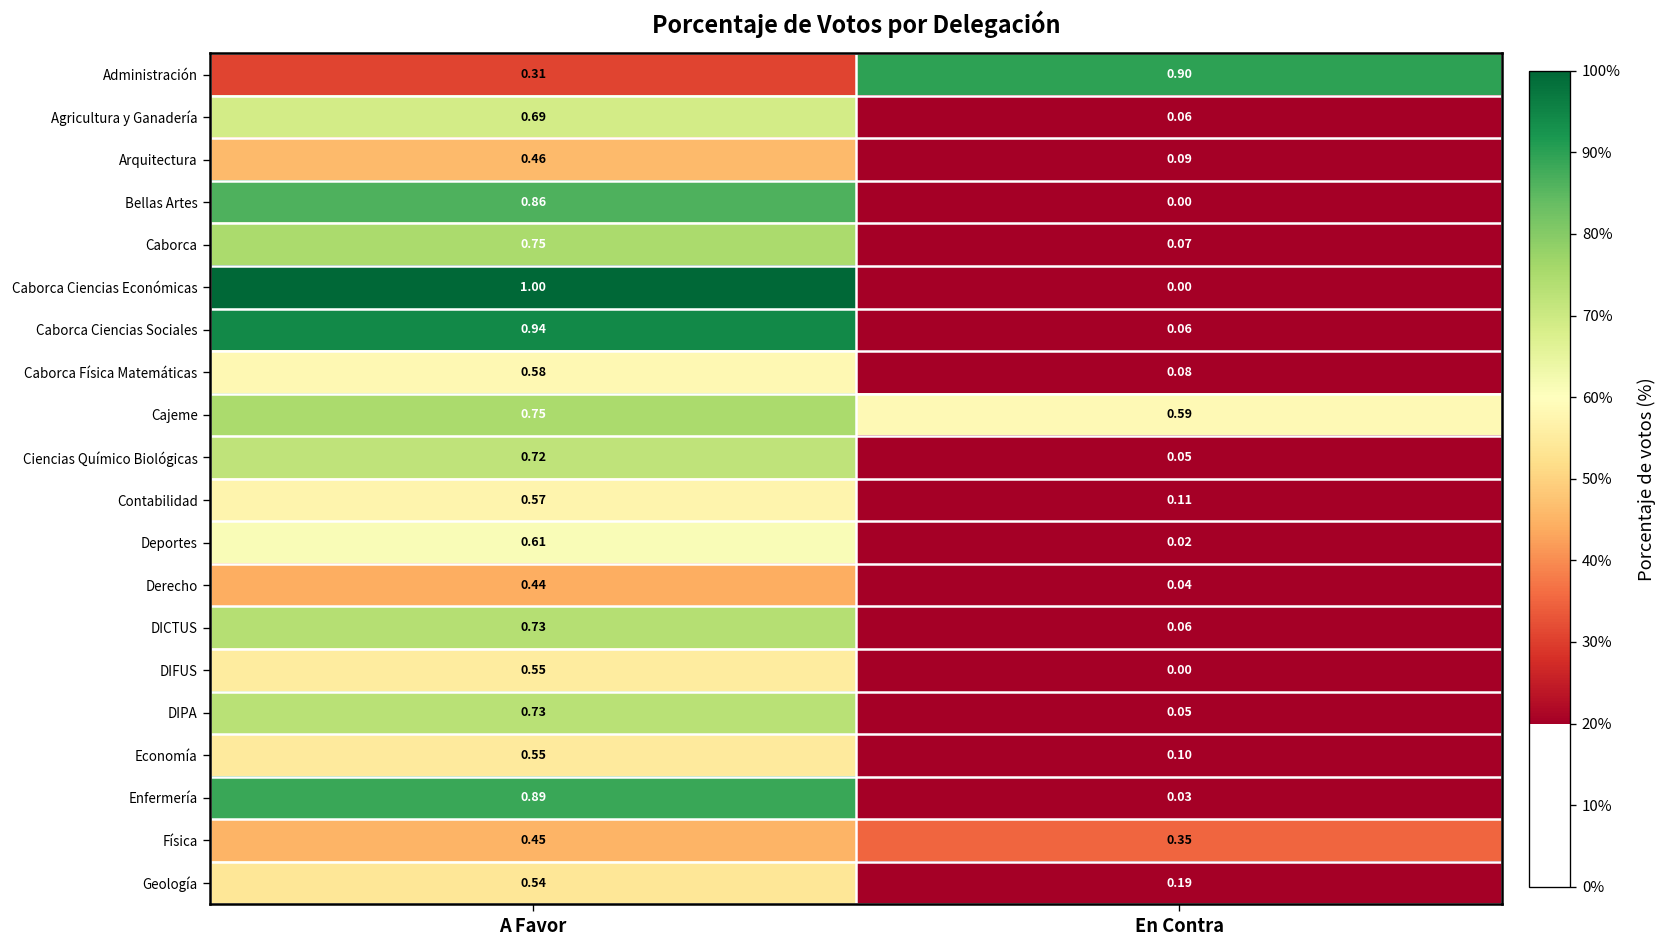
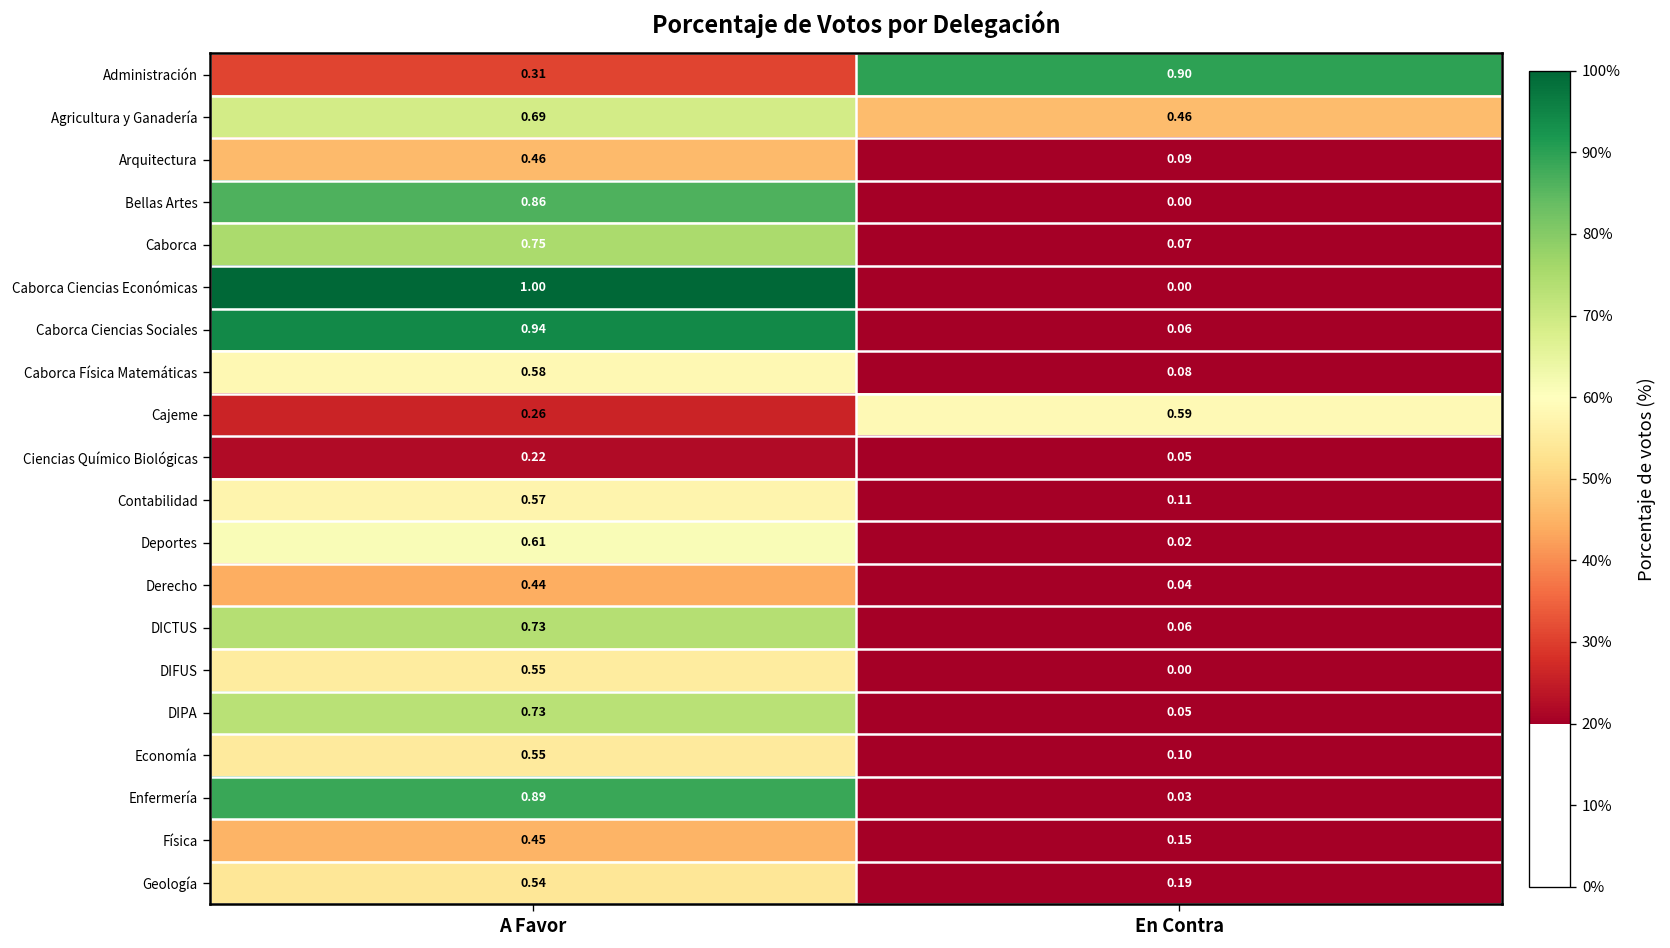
  {
    "Administración": {
      "A Favor": 0.31,
      "En Contra": 0.90
    },
    "Agricultura y Ganadería": {
      "A Favor": 0.69,
-     "En Contra": 0.06
+     "En Contra": 0.46
    },
    "Arquitectura": {
      "A Favor": 0.46,
      "En Contra": 0.09
    },
    "Bellas Artes": {
      "A Favor": 0.86,
      "En Contra": 0.00
    },
    "Caborca": {
      "A Favor": 0.75,
      "En Contra": 0.07
    },
    "Caborca Ciencias Económicas": {
      "A Favor": 1.00,
      "En Contra": 0.00
    },
    "Caborca Ciencias Sociales": {
      "A Favor": 0.94,
      "En Contra": 0.06
    },
    "Caborca Física Matemáticas": {
      "A Favor": 0.58,
      "En Contra": 0.08
    },
    "Cajeme": {
-     "A Favor": 0.75,
+     "A Favor": 0.26,
      "En Contra": 0.59
    },
    "Ciencias Químico Biológicas": {
-     "A Favor": 0.72,
+     "A Favor": 0.22,
      "En Contra": 0.05
    },
    "Contabilidad": {
      "A Favor": 0.57,
      "En Contra": 0.11
    },
    "Deportes": {
      "A Favor": 0.61,
      "En Contra": 0.02
    },
    "Derecho": {
      "A Favor": 0.44,
      "En Contra": 0.04
    },
    "DICTUS": {
      "A Favor": 0.73,
      "En Contra": 0.06
    },
    "DIFUS": {
      "A Favor": 0.55,
      "En Contra": 0.00
    },
    "DIPA": {
      "A Favor": 0.73,
      "En Contra": 0.05
    },
    "Economía": {
      "A Favor": 0.55,
      "En Contra": 0.10
    },
    "Enfermería": {
      "A Favor": 0.89,
      "En Contra": 0.03
    },
    "Física": {
      "A Favor": 0.45,
-     "En Contra": 0.35
+     "En Contra": 0.15
    },
    "Geología": {
      "A Favor": 0.54,
      "En Contra": 0.19
    }
  }
